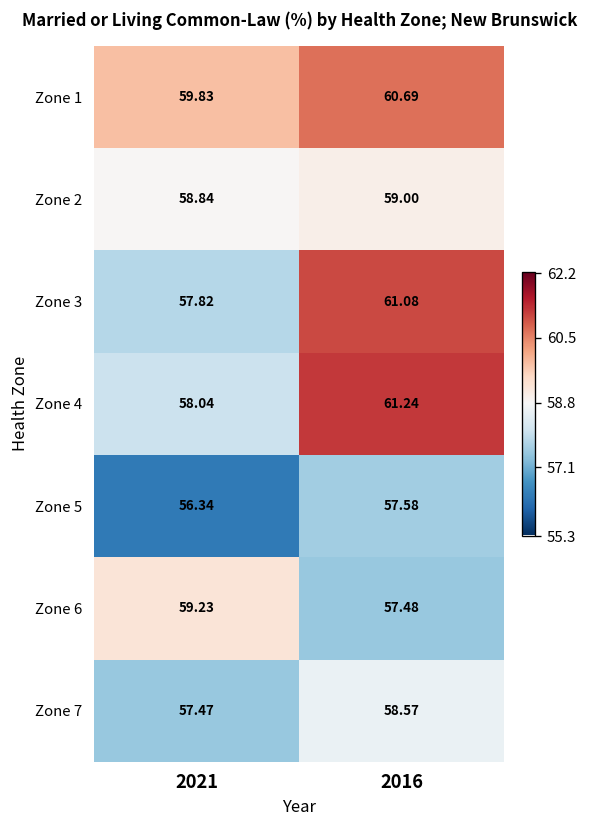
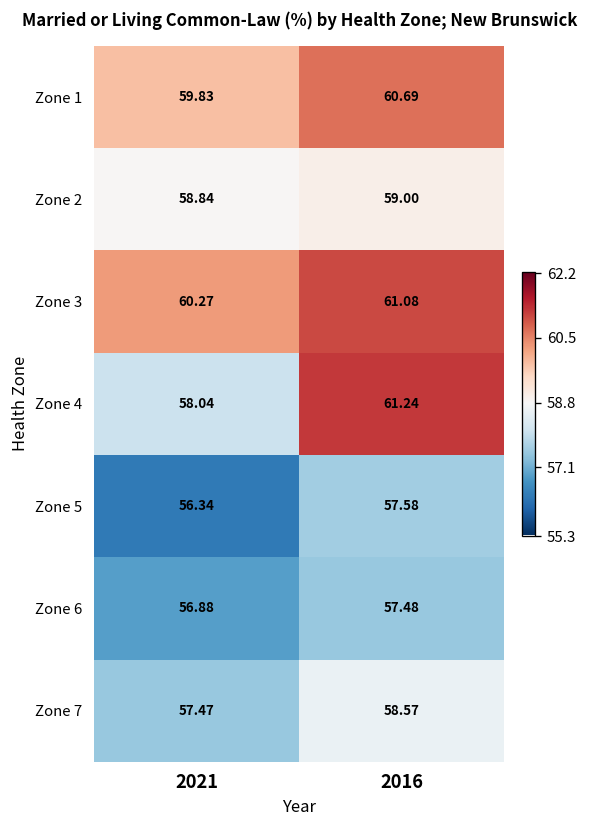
  {
    "Zone 1": {
      "2021": 59.83,
      "2016": 60.69
    },
    "Zone 2": {
      "2021": 58.84,
      "2016": 59.00
    },
    "Zone 3": {
-     "2021": 57.82,
+     "2021": 60.27,
      "2016": 61.08
    },
    "Zone 4": {
      "2021": 58.04,
      "2016": 61.24
    },
    "Zone 5": {
      "2021": 56.34,
      "2016": 57.58
    },
    "Zone 6": {
-     "2021": 59.23,
+     "2021": 56.88,
      "2016": 57.48
    },
    "Zone 7": {
      "2021": 57.47,
      "2016": 58.57
    }
  }
